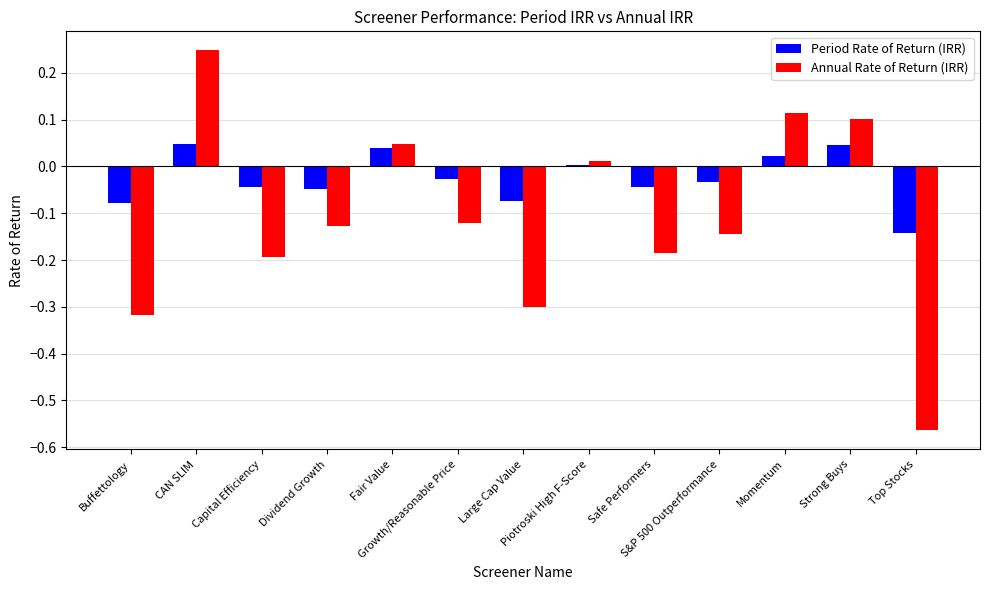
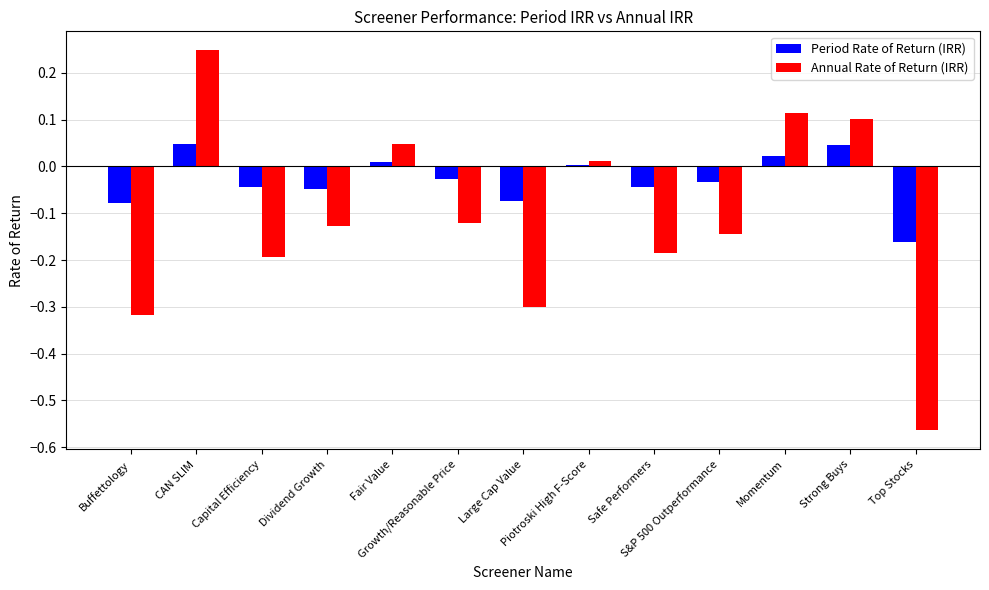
  {
    "Period Rate of Return (IRR)": {
      "Buffettology": -0.08,
      "CAN SLIM": 0.05,
      "Capital Efficiency": -0.05,
      "Dividend Growth": -0.05,
-     "Fair Value": 0.04,
+     "Fair Value": 0.01,
      "Growth/Reasonable Price": -0.03,
      "Large Cap Value": -0.07,
      "Safe Performers": -0.04,
      "S&P 500 Outperformance": -0.03,
      "Momentum": 0.02,
      "Strong Buys": 0.05,
-     "Top Stocks": -0.14
+     "Top Stocks": -0.16
    },
    "Annual Rate of Return (IRR)": {
      "Buffettology": -0.32,
      "CAN SLIM": 0.25,
      "Capital Efficiency": -0.19,
      "Dividend Growth": -0.13,
      "Fair Value": 0.05,
      "Growth/Reasonable Price": -0.12,
      "Large Cap Value": -0.30,
      "Piotroski High F-Score": 0.01,
      "Safe Performers": -0.19,
      "S&P 500 Outperformance": -0.15,
      "Momentum": 0.11,
      "Strong Buys": 0.10,
      "Top Stocks": -0.56
    }
  }
